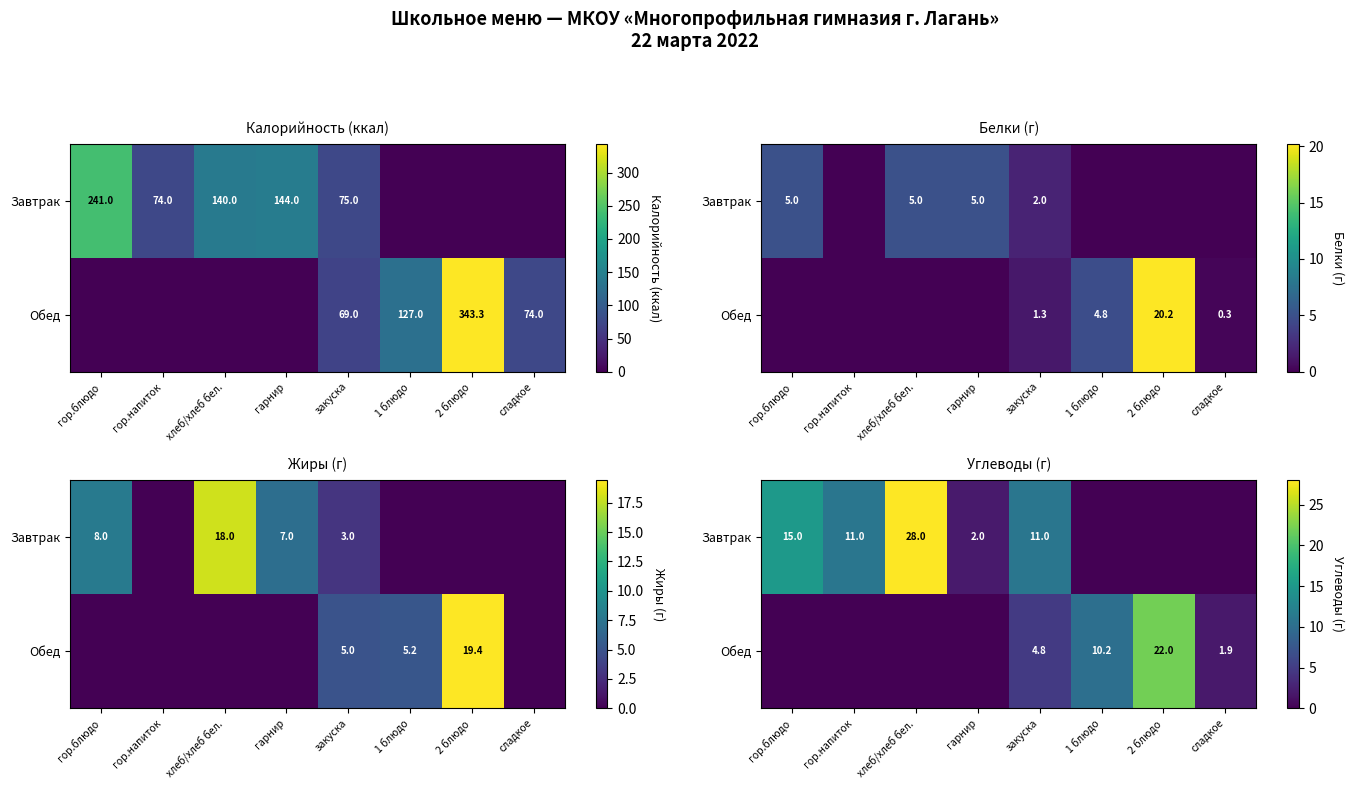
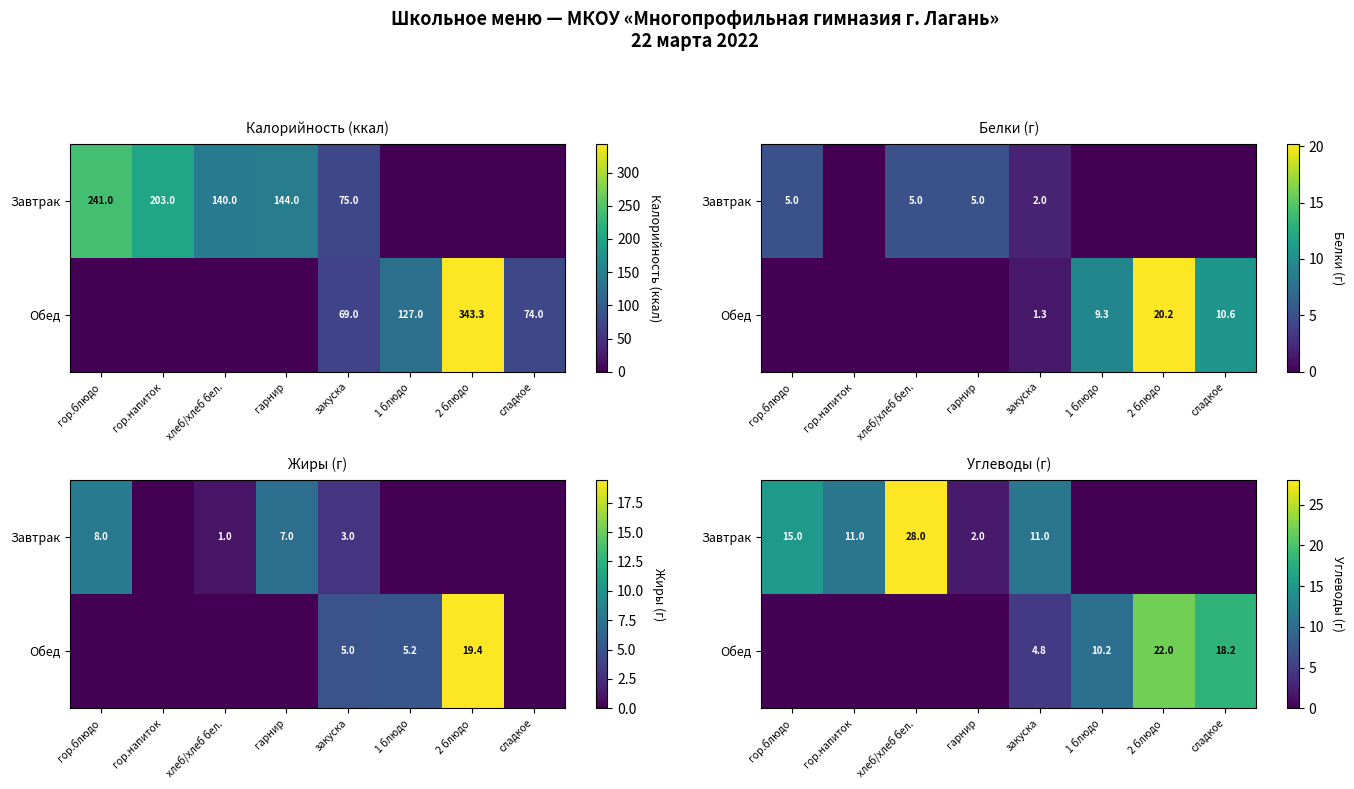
  {
    "Калорийность (ккал)": {
      "Завтрак": {
        "гор.блюдо": 241.0,
-       "гор.напиток": 74.0,
+       "гор.напиток": 203.0,
        "хлеб/хлеб бел.": 140.0,
        "гарнир": 144.0,
        "закуска": 75.0
      },
      "Обед": {
        "закуска": 69.0,
        "1 блюдо": 127.0,
        "2 блюдо": 343.3,
        "сладкое": 74.0
      }
    },
    "Белки (г)": {
      "Завтрак": {
        "гор.блюдо": 5.0,
        "хлеб/хлеб бел.": 5.0,
        "гарнир": 5.0,
        "закуска": 2.0
      },
      "Обед": {
        "закуска": 1.3,
-       "1 блюдо": 4.8,
+       "1 блюдо": 9.3,
        "2 блюдо": 20.2,
-       "сладкое": 0.3
+       "сладкое": 10.6
      }
    },
    "Жиры (г)": {
      "Завтрак": {
        "гор.блюдо": 8.0,
-       "хлеб/хлеб бел.": 18.0,
+       "хлеб/хлеб бел.": 1.0,
        "гарнир": 7.0,
        "закуска": 3.0
      },
      "Обед": {
        "закуска": 5.0,
        "1 блюдо": 5.2,
        "2 блюдо": 19.4
      }
    },
    "Углеводы (г)": {
      "Завтрак": {
        "гор.блюдо": 15.0,
        "гор.напиток": 11.0,
        "хлеб/хлеб бел.": 28.0,
        "гарнир": 2.0,
        "закуска": 11.0
      },
      "Обед": {
        "закуска": 4.8,
        "1 блюдо": 10.2,
        "2 блюдо": 22.0,
-       "сладкое": 1.9
+       "сладкое": 18.2
      }
    }
  }
